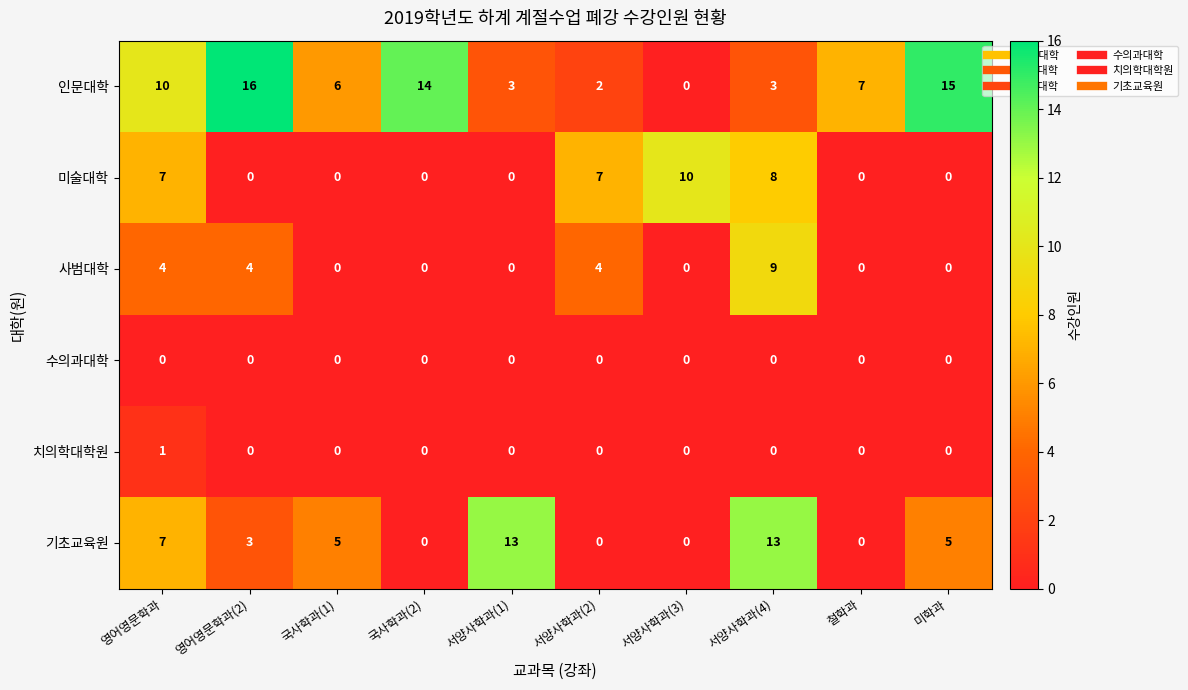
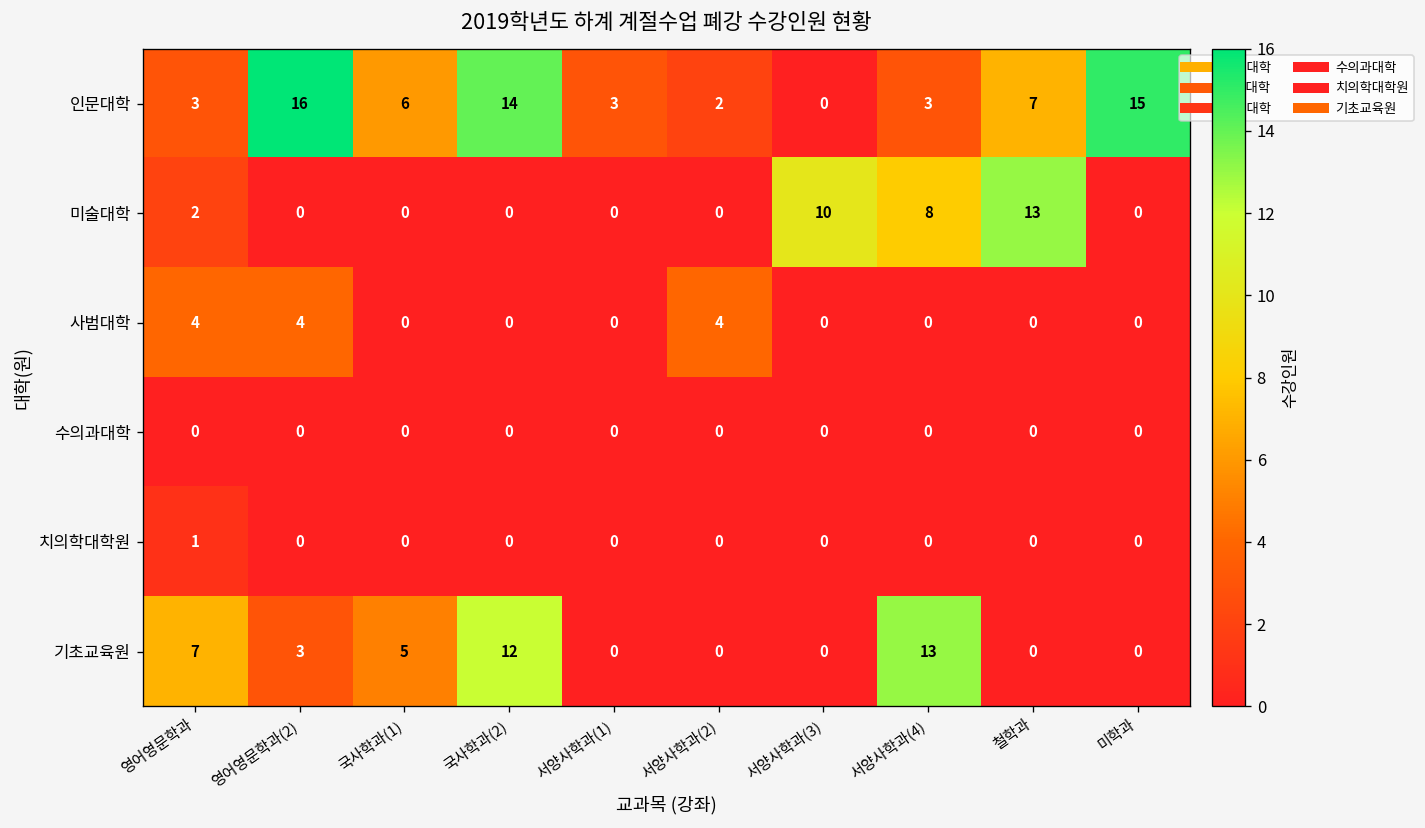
  {
    "인문대학": {
-     "영어영문학과": 10,
+     "영어영문학과": 3,
      "영어영문학과(2)": 16,
      "국사학과(1)": 6,
      "국사학과(2)": 14,
      "서양사학과(1)": 3,
      "서양사학과(2)": 2,
      "서양사학과(3)": 0,
      "서양사학과(4)": 3,
      "철학과": 7,
      "미학과": 15
    },
    "미술대학": {
-     "영어영문학과": 7,
+     "영어영문학과": 2,
      "영어영문학과(2)": 0,
      "국사학과(1)": 0,
      "국사학과(2)": 0,
      "서양사학과(1)": 0,
-     "서양사학과(2)": 7,
+     "서양사학과(2)": 0,
      "서양사학과(3)": 10,
      "서양사학과(4)": 8,
-     "철학과": 0,
+     "철학과": 13,
      "미학과": 0
    },
    "사범대학": {
      "영어영문학과": 4,
      "영어영문학과(2)": 4,
      "국사학과(1)": 0,
      "국사학과(2)": 0,
      "서양사학과(1)": 0,
      "서양사학과(2)": 4,
      "서양사학과(3)": 0,
-     "서양사학과(4)": 9,
+     "서양사학과(4)": 0,
      "철학과": 0,
      "미학과": 0
    },
    "수의과대학": {
      "영어영문학과": 0,
      "영어영문학과(2)": 0,
      "국사학과(1)": 0,
      "국사학과(2)": 0,
      "서양사학과(1)": 0,
      "서양사학과(2)": 0,
      "서양사학과(3)": 0,
      "서양사학과(4)": 0,
      "철학과": 0,
      "미학과": 0
    },
    "치의학대학원": {
      "영어영문학과": 1,
      "영어영문학과(2)": 0,
      "국사학과(1)": 0,
      "국사학과(2)": 0,
      "서양사학과(1)": 0,
      "서양사학과(2)": 0,
      "서양사학과(3)": 0,
      "서양사학과(4)": 0,
      "철학과": 0,
      "미학과": 0
    },
    "기초교육원": {
      "영어영문학과": 7,
      "영어영문학과(2)": 3,
      "국사학과(1)": 5,
-     "국사학과(2)": 0,
-     "서양사학과(1)": 13,
+     "국사학과(2)": 12,
+     "서양사학과(1)": 0,
      "서양사학과(2)": 0,
      "서양사학과(3)": 0,
      "서양사학과(4)": 13,
      "철학과": 0,
-     "미학과": 5
+     "미학과": 0
    }
  }
